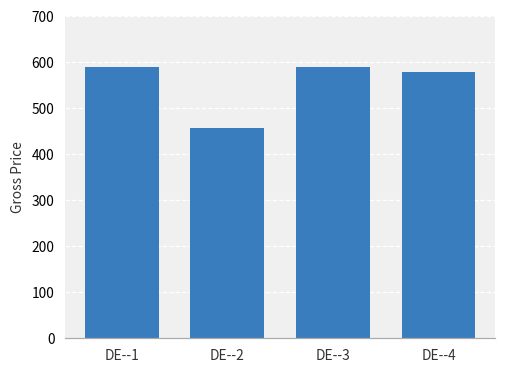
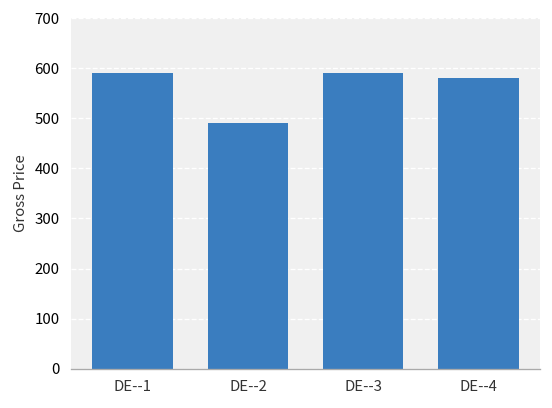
  {
    "DE--1": 590,
-   "DE--2": 460,
+   "DE--2": 490,
    "DE--3": 590,
    "DE--4": 580
  }
